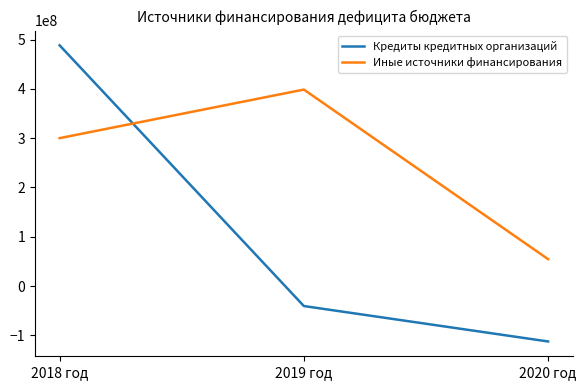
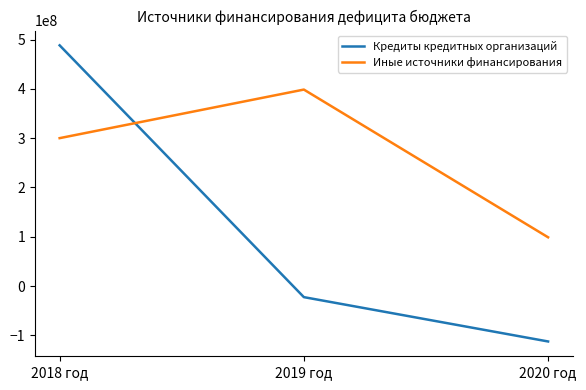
  {
    "Кредиты кредитных организаций": {
      "2018 год": 490000000,
-     "2019 год": -40000000,
+     "2019 год": -20000000,
      "2020 год": -110000000
    },
    "Иные источники финансирования": {
      "2018 год": 300000000,
      "2019 год": 400000000,
-     "2020 год": 50000000
+     "2020 год": 100000000
    }
  }
